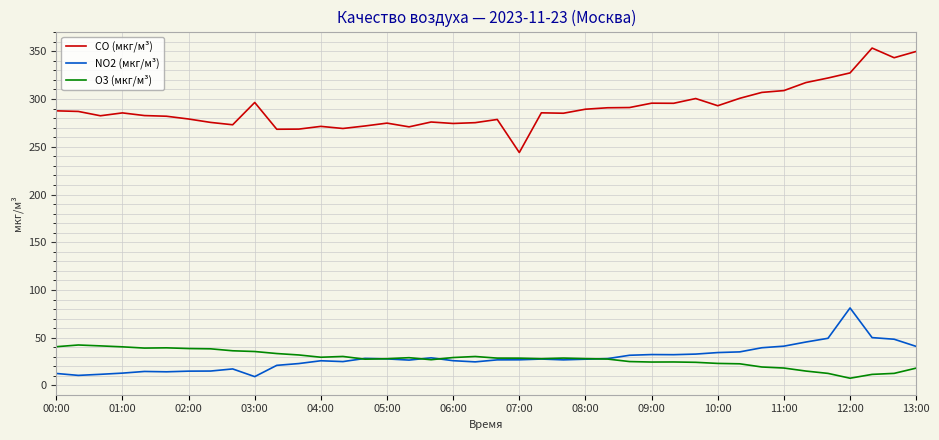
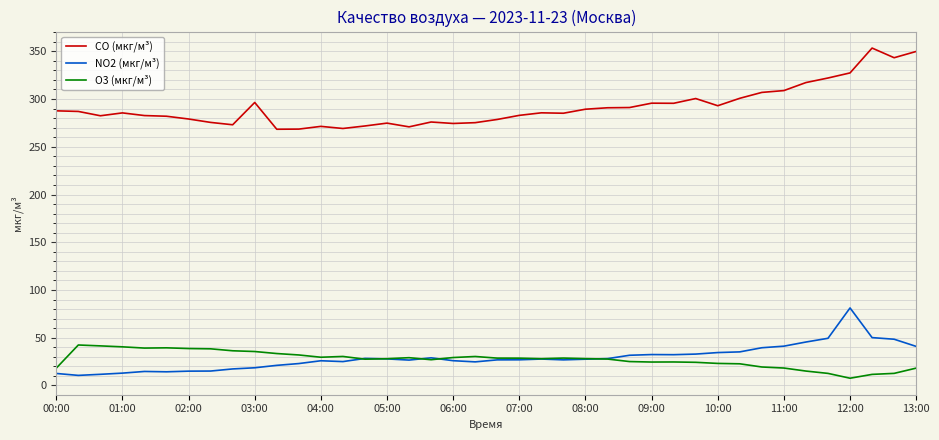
  {
    "CO (мкг/м³)": {
      "00:00": 290,
      "01:00": 290,
      "02:00": 280,
      "03:00": 300,
      "04:00": 270,
      "05:00": 270,
      "06:00": 270,
-     "07:00": 240,
+     "07:00": 280,
      "08:00": 290,
      "09:00": 300,
      "10:00": 290,
      "11:00": 310,
      "12:00": 330,
      "13:00": 350
    },
    "NO2 (мкг/м³)": {
      "00:00": 10,
      "01:00": 10,
      "02:00": 20,
-     "03:00": 10,
+     "03:00": 20,
      "04:00": 30,
      "06:00": 30,
      "09:00": 30,
      "10:00": 30,
      "11:00": 40,
      "12:00": 80,
      "13:00": 40
    },
    "O3 (мкг/м³)": {
-     "00:00": 40,
+     "00:00": 20,
      "01:00": 40,
      "02:00": 40,
      "03:00": 40,
      "04:00": 30,
      "06:00": 30,
      "09:00": 20,
      "10:00": 20,
      "11:00": 20,
      "12:00": 10,
      "13:00": 20
    }
  }
